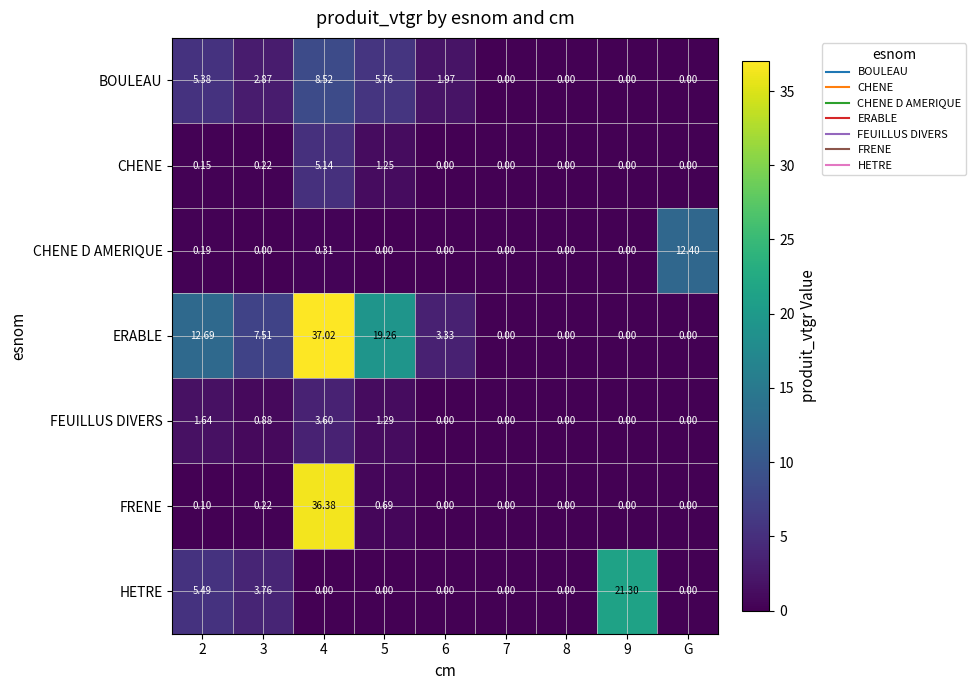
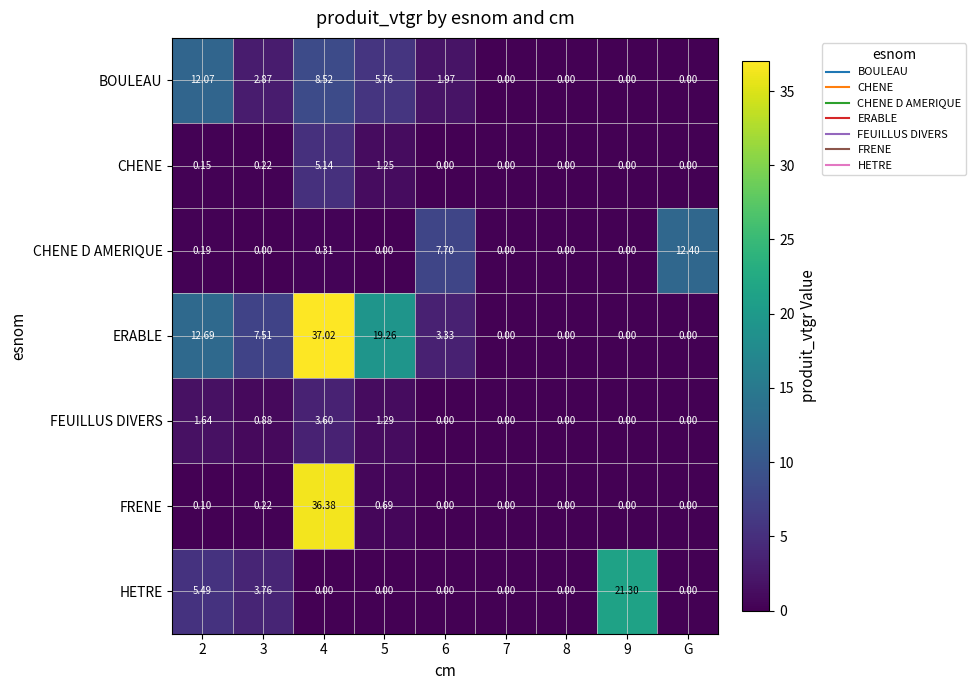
  {
    "BOULEAU": {
-     "2": 5.38,
+     "2": 12.07,
      "3": 2.87,
      "4": 8.52,
      "5": 5.76,
      "6": 1.97,
      "7": 0.00,
      "8": 0.00,
      "9": 0.00,
      "G": 0.00
    },
    "CHENE": {
      "2": 0.15,
      "3": 0.22,
      "4": 5.14,
      "5": 1.25,
      "6": 0.00,
      "7": 0.00,
      "8": 0.00,
      "9": 0.00,
      "G": 0.00
    },
    "CHENE D AMERIQUE": {
      "2": 0.19,
      "3": 0.00,
      "4": 0.31,
      "5": 0.00,
-     "6": 0.00,
+     "6": 7.70,
      "7": 0.00,
      "8": 0.00,
      "9": 0.00,
      "G": 12.40
    },
    "ERABLE": {
      "2": 12.69,
      "3": 7.51,
      "4": 37.02,
      "5": 19.26,
      "6": 3.33,
      "7": 0.00,
      "8": 0.00,
      "9": 0.00,
      "G": 0.00
    },
    "FEUILLUS DIVERS": {
      "2": 1.64,
      "3": 0.88,
      "4": 3.60,
      "5": 1.29,
      "6": 0.00,
      "7": 0.00,
      "8": 0.00,
      "9": 0.00,
      "G": 0.00
    },
    "FRENE": {
      "2": 0.10,
      "3": 0.22,
      "4": 36.38,
      "5": 0.69,
      "6": 0.00,
      "7": 0.00,
      "8": 0.00,
      "9": 0.00,
      "G": 0.00
    },
    "HETRE": {
      "2": 5.49,
      "3": 3.76,
      "4": 0.00,
      "5": 0.00,
      "6": 0.00,
      "7": 0.00,
      "8": 0.00,
      "9": 21.30,
      "G": 0.00
    }
  }
